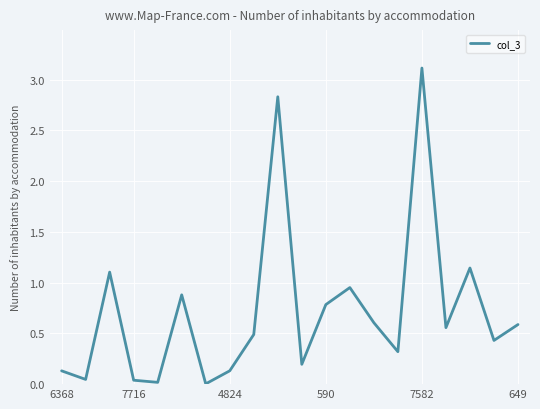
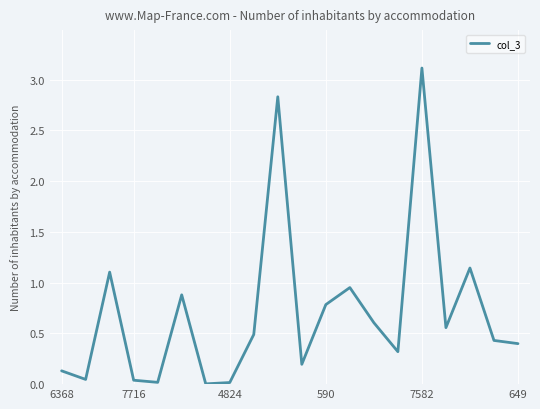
  {
    "6368": 0.13,
    "7716": 0.04,
-   "4824": 0.13,
+   "4824": 0.02,
    "590": 0.78,
    "7582": 3.11,
-   "649": 0.59
+   "649": 0.40
  }
